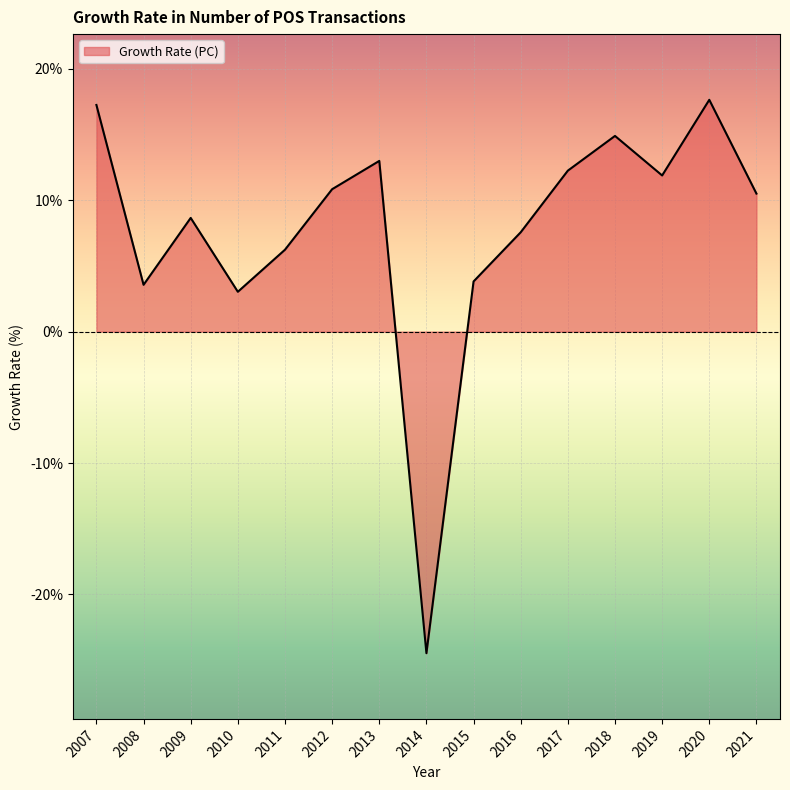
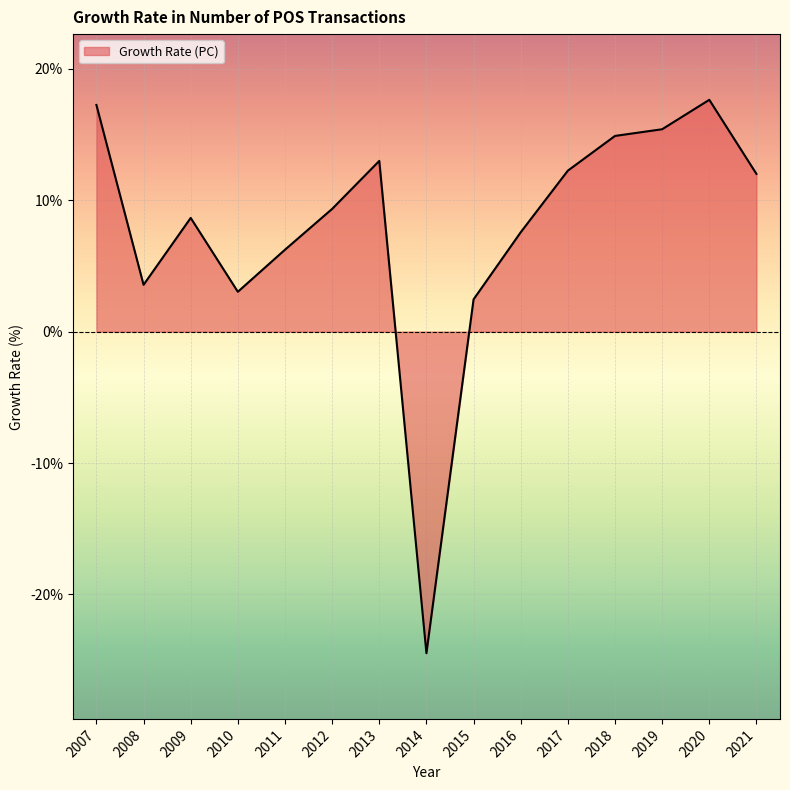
  {
    "Growth Rate (PC)": {
-     "2012": "10.8%",
-     "2015": "3.8%",
-     "2019": "11.9%",
-     "2021": "10.5%"
+     "2012": "9.3%",
+     "2015": "2.5%",
+     "2019": "15.4%",
+     "2021": "12.0%"
    }
  }
